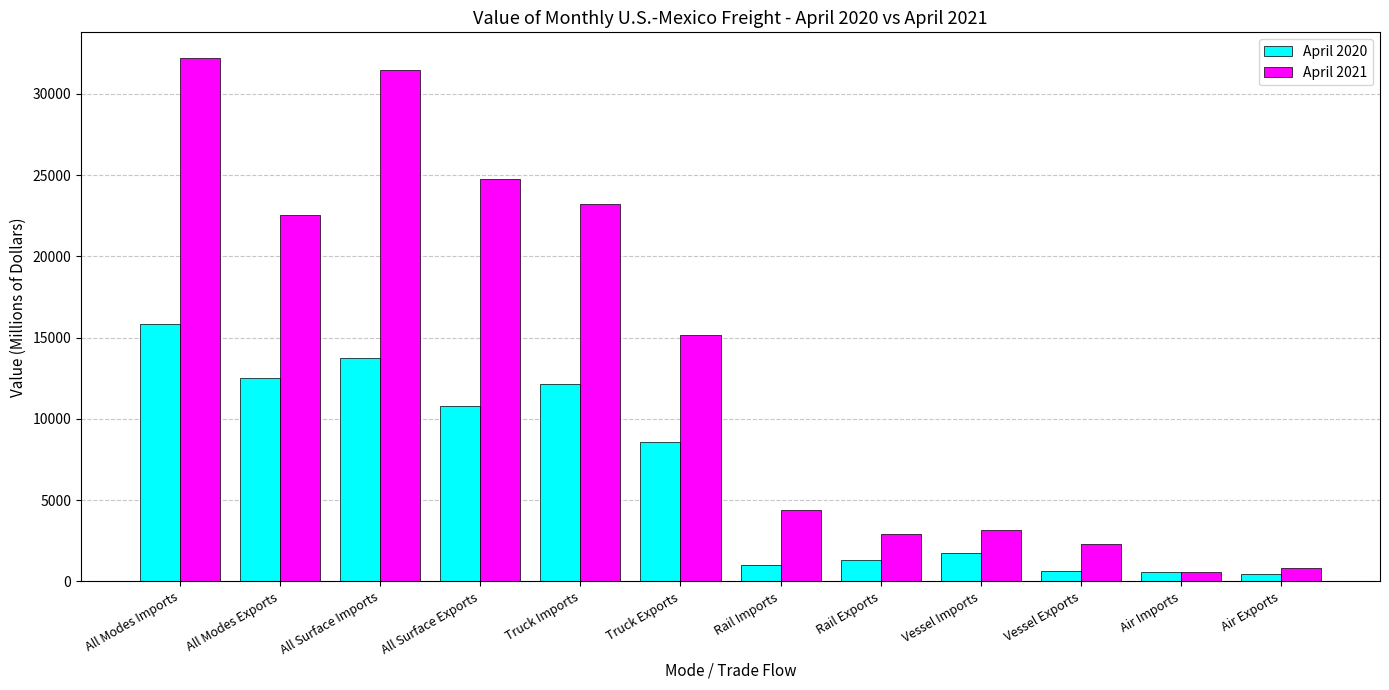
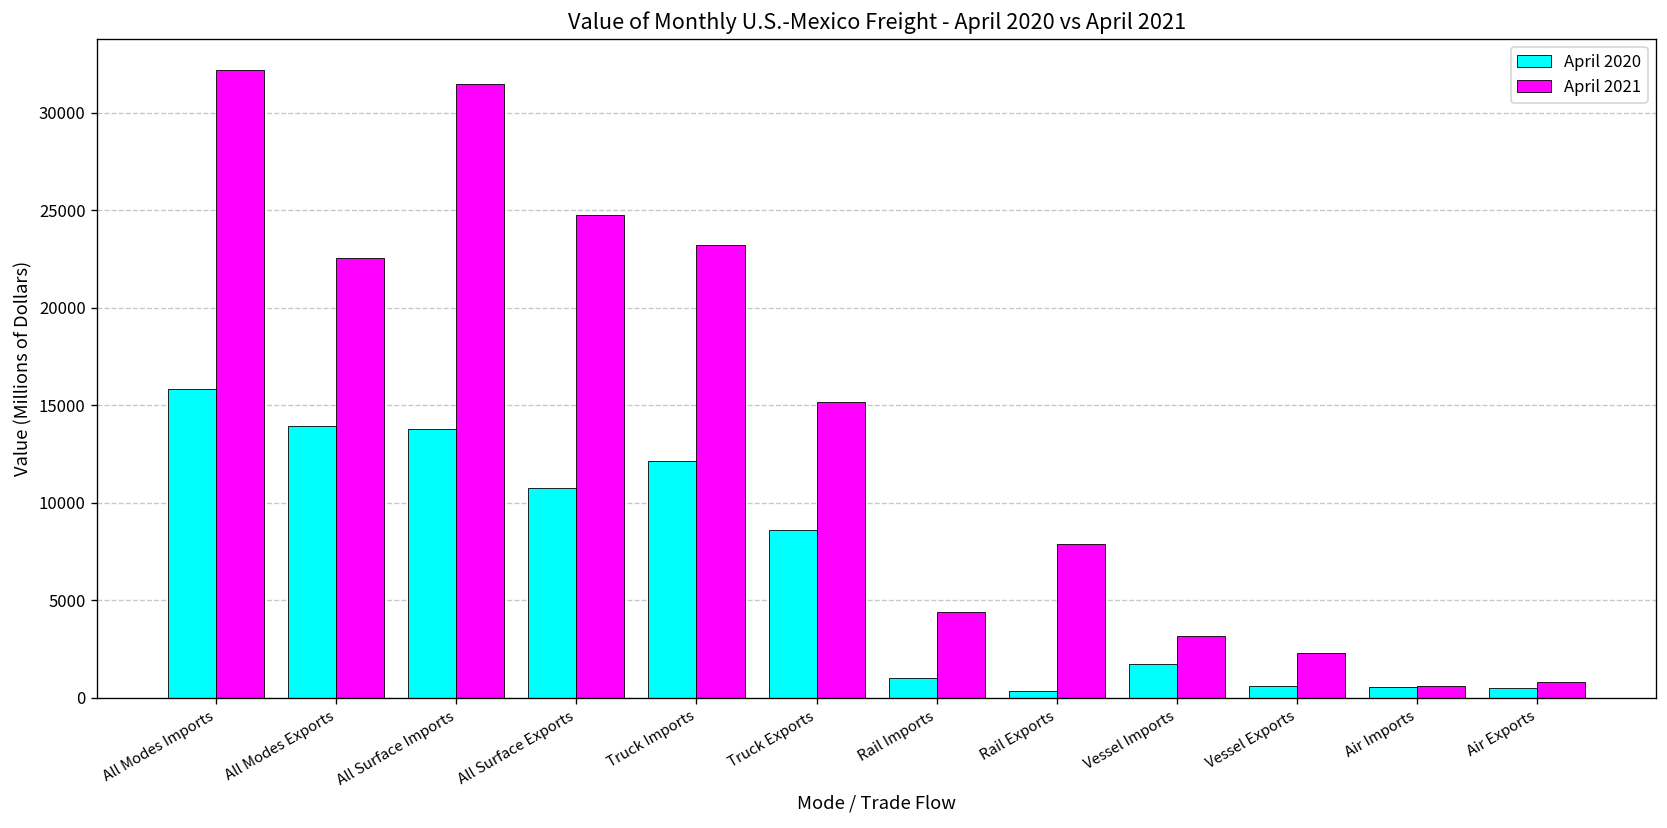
  {
    "April 2020": {
      "All Modes Imports": 15800,
-     "All Modes Exports": 12500,
+     "All Modes Exports": 13900,
      "All Surface Imports": 13800,
      "All Surface Exports": 10800,
      "Truck Imports": 12200,
      "Truck Exports": 8600,
      "Rail Imports": 1000,
-     "Rail Exports": 1300,
+     "Rail Exports": 400,
      "Vessel Imports": 1700,
      "Vessel Exports": 600,
      "Air Imports": 600,
      "Air Exports": 500
    },
    "April 2021": {
      "All Modes Imports": 32200,
      "All Modes Exports": 22600,
      "All Surface Imports": 31500,
      "All Surface Exports": 24700,
      "Truck Imports": 23200,
      "Truck Exports": 15200,
      "Rail Imports": 4400,
-     "Rail Exports": 2900,
+     "Rail Exports": 7900,
      "Vessel Imports": 3200,
      "Vessel Exports": 2300,
      "Air Imports": 600,
      "Air Exports": 800
    }
  }
